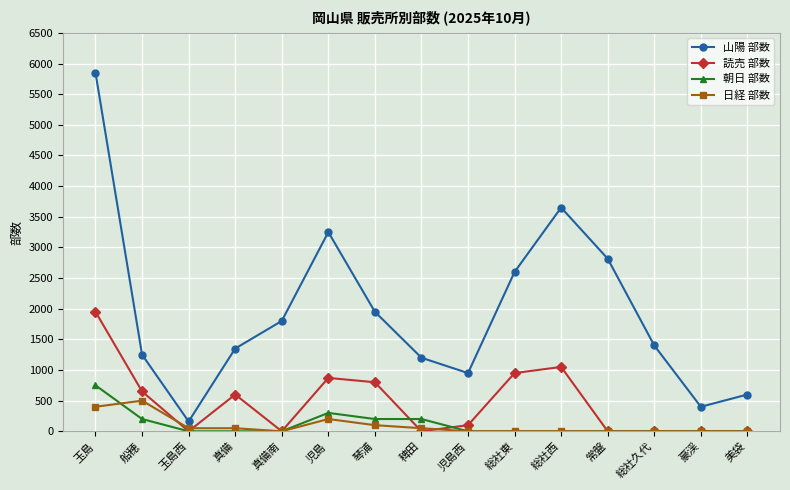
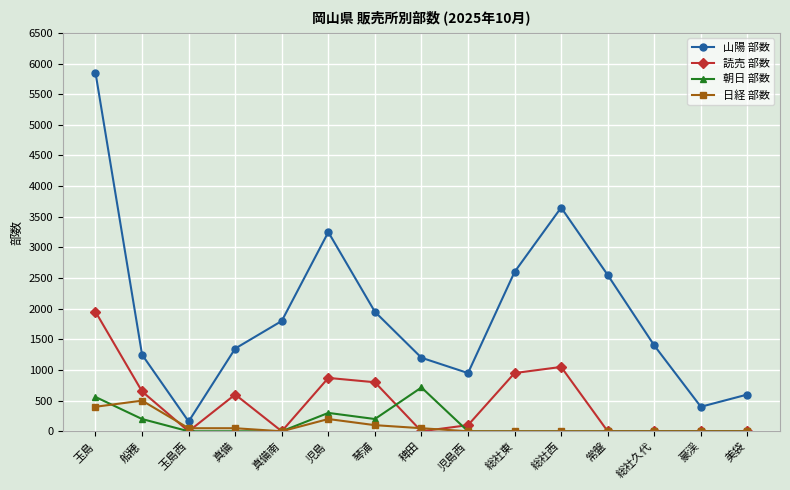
  {
    "山陽 部数": {
      "玉島": 5900,
      "船穂": 1300,
      "玉島西": 200,
      "真備": 1400,
      "真備南": 1800,
      "児島": 3300,
      "琴浦": 2000,
      "稗田": 1200,
      "児島西": 1000,
      "総社東": 2600,
      "総社西": 3700,
-     "常盤": 2800,
+     "常盤": 2600,
      "総社久代": 1400,
      "豪渓": 400,
      "美袋": 600
    },
    "読売 部数": {
      "玉島": 2000,
      "船穂": 700,
      "真備": 600,
      "児島": 900,
      "琴浦": 800,
      "稗田": 0,
      "児島西": 100,
      "総社東": 1000,
      "総社西": 1100
    },
    "朝日 部数": {
-     "玉島": 800,
+     "玉島": 600,
      "船穂": 200,
      "真備": 0,
      "児島": 300,
      "琴浦": 200,
-     "稗田": 200
+     "稗田": 700
    },
    "日経 部数": {
      "玉島": 400,
      "船穂": 500,
      "玉島西": 100,
      "真備": 100,
      "児島": 200,
      "琴浦": 100,
      "稗田": 100
    }
  }
